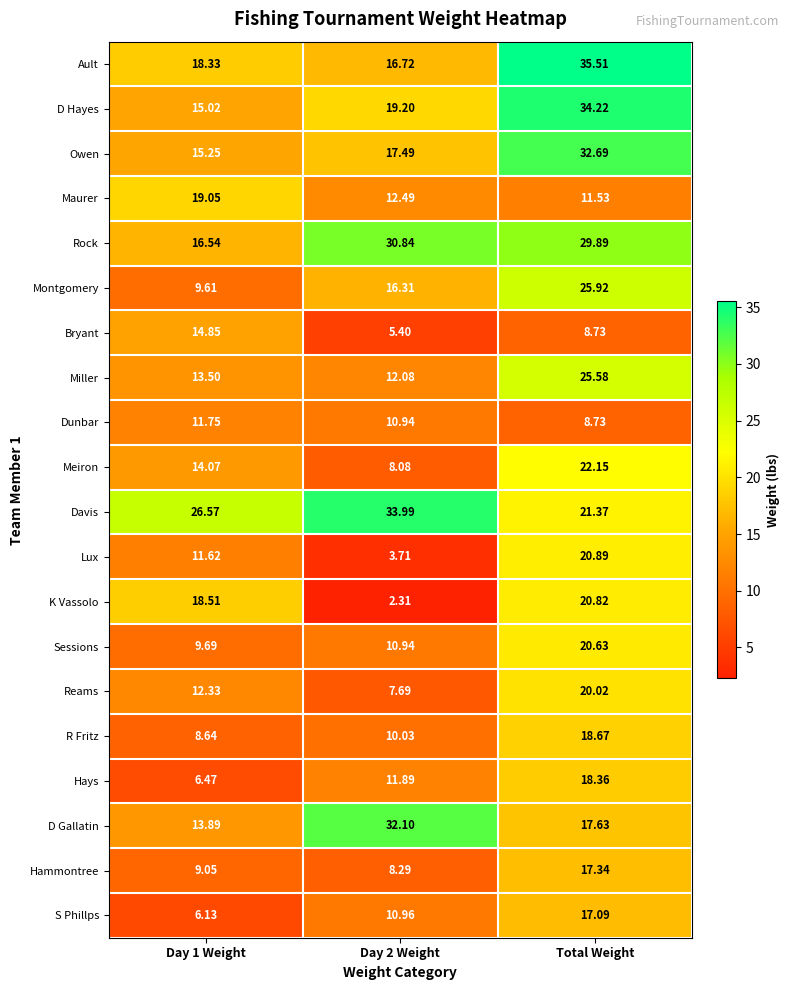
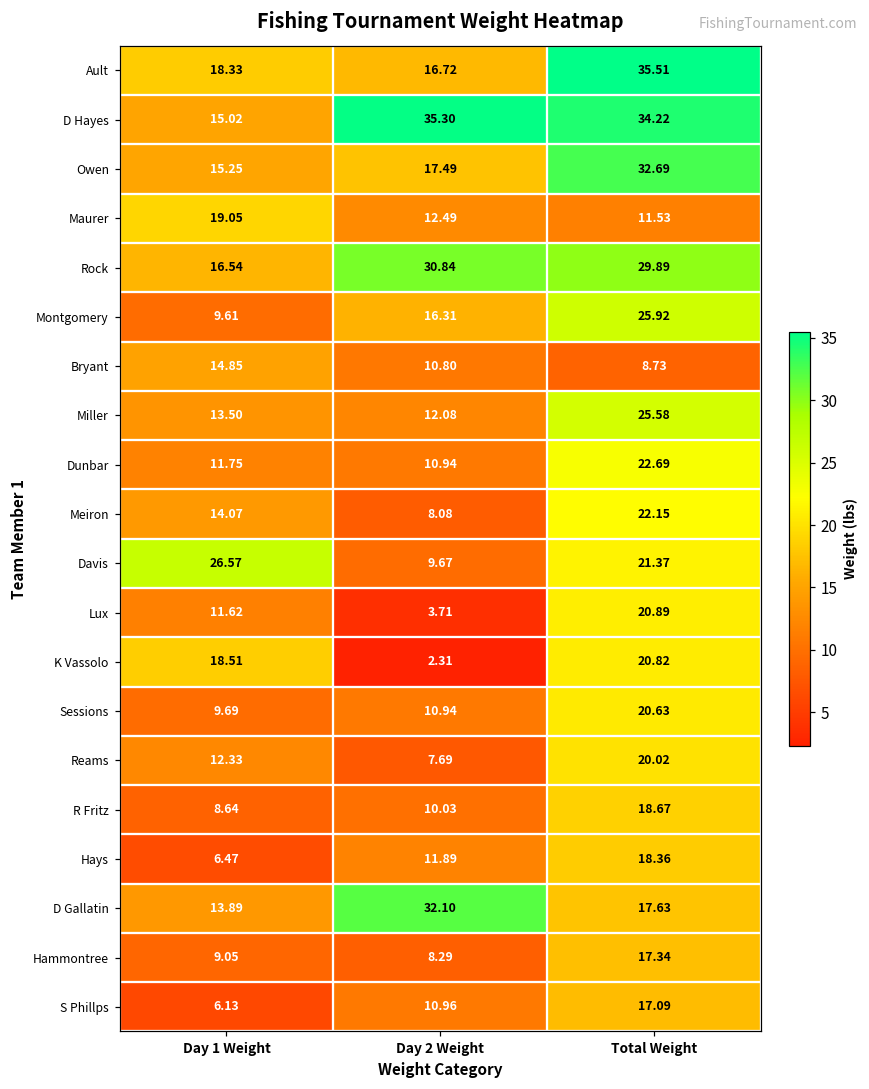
  {
    "Ault": {
      "Day 1 Weight": 18.33,
      "Day 2 Weight": 16.72,
      "Total Weight": 35.51
    },
    "D Hayes": {
      "Day 1 Weight": 15.02,
-     "Day 2 Weight": 19.20,
+     "Day 2 Weight": 35.30,
      "Total Weight": 34.22
    },
    "Owen": {
      "Day 1 Weight": 15.25,
      "Day 2 Weight": 17.49,
      "Total Weight": 32.69
    },
    "Maurer": {
      "Day 1 Weight": 19.05,
      "Day 2 Weight": 12.49,
      "Total Weight": 11.53
    },
    "Rock": {
      "Day 1 Weight": 16.54,
      "Day 2 Weight": 30.84,
      "Total Weight": 29.89
    },
    "Montgomery": {
      "Day 1 Weight": 9.61,
      "Day 2 Weight": 16.31,
      "Total Weight": 25.92
    },
    "Bryant": {
      "Day 1 Weight": 14.85,
-     "Day 2 Weight": 5.40,
+     "Day 2 Weight": 10.80,
      "Total Weight": 8.73
    },
    "Miller": {
      "Day 1 Weight": 13.50,
      "Day 2 Weight": 12.08,
      "Total Weight": 25.58
    },
    "Dunbar": {
      "Day 1 Weight": 11.75,
      "Day 2 Weight": 10.94,
-     "Total Weight": 8.73
+     "Total Weight": 22.69
    },
    "Meiron": {
      "Day 1 Weight": 14.07,
      "Day 2 Weight": 8.08,
      "Total Weight": 22.15
    },
    "Davis": {
      "Day 1 Weight": 26.57,
-     "Day 2 Weight": 33.99,
+     "Day 2 Weight": 9.67,
      "Total Weight": 21.37
    },
    "Lux": {
      "Day 1 Weight": 11.62,
      "Day 2 Weight": 3.71,
      "Total Weight": 20.89
    },
    "K Vassolo": {
      "Day 1 Weight": 18.51,
      "Day 2 Weight": 2.31,
      "Total Weight": 20.82
    },
    "Sessions": {
      "Day 1 Weight": 9.69,
      "Day 2 Weight": 10.94,
      "Total Weight": 20.63
    },
    "Reams": {
      "Day 1 Weight": 12.33,
      "Day 2 Weight": 7.69,
      "Total Weight": 20.02
    },
    "R Fritz": {
      "Day 1 Weight": 8.64,
      "Day 2 Weight": 10.03,
      "Total Weight": 18.67
    },
    "Hays": {
      "Day 1 Weight": 6.47,
      "Day 2 Weight": 11.89,
      "Total Weight": 18.36
    },
    "D Gallatin": {
      "Day 1 Weight": 13.89,
      "Day 2 Weight": 32.10,
      "Total Weight": 17.63
    },
    "Hammontree": {
      "Day 1 Weight": 9.05,
      "Day 2 Weight": 8.29,
      "Total Weight": 17.34
    },
    "S Phillps": {
      "Day 1 Weight": 6.13,
      "Day 2 Weight": 10.96,
      "Total Weight": 17.09
    }
  }
